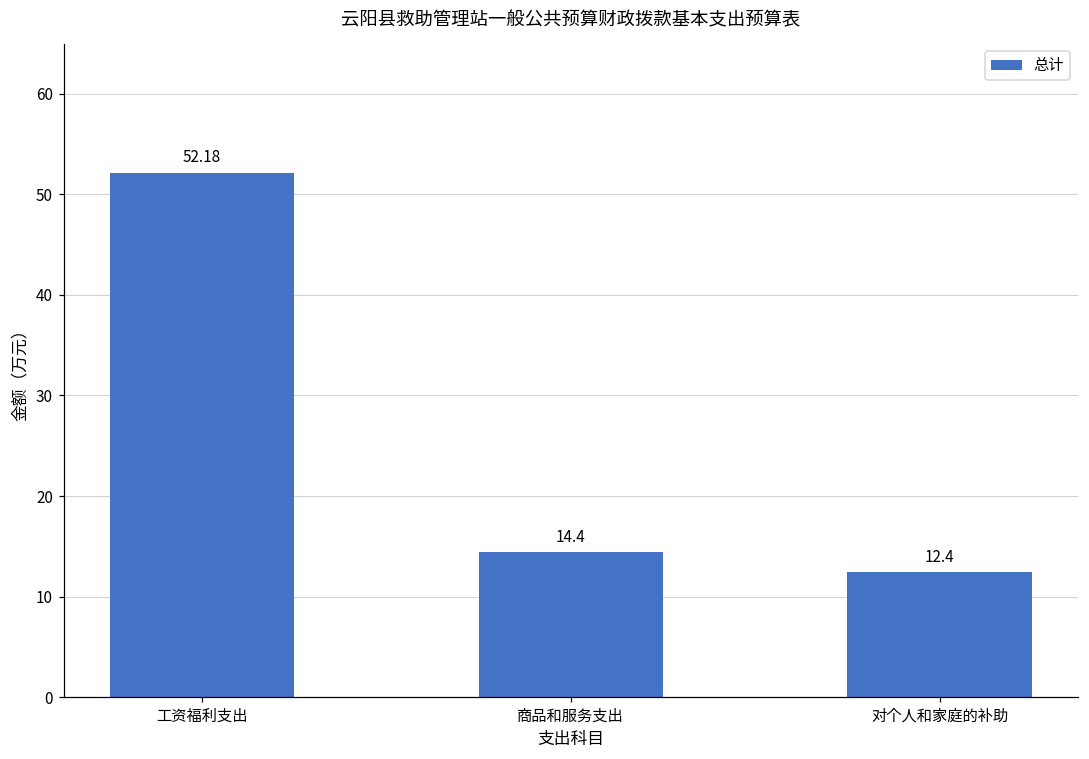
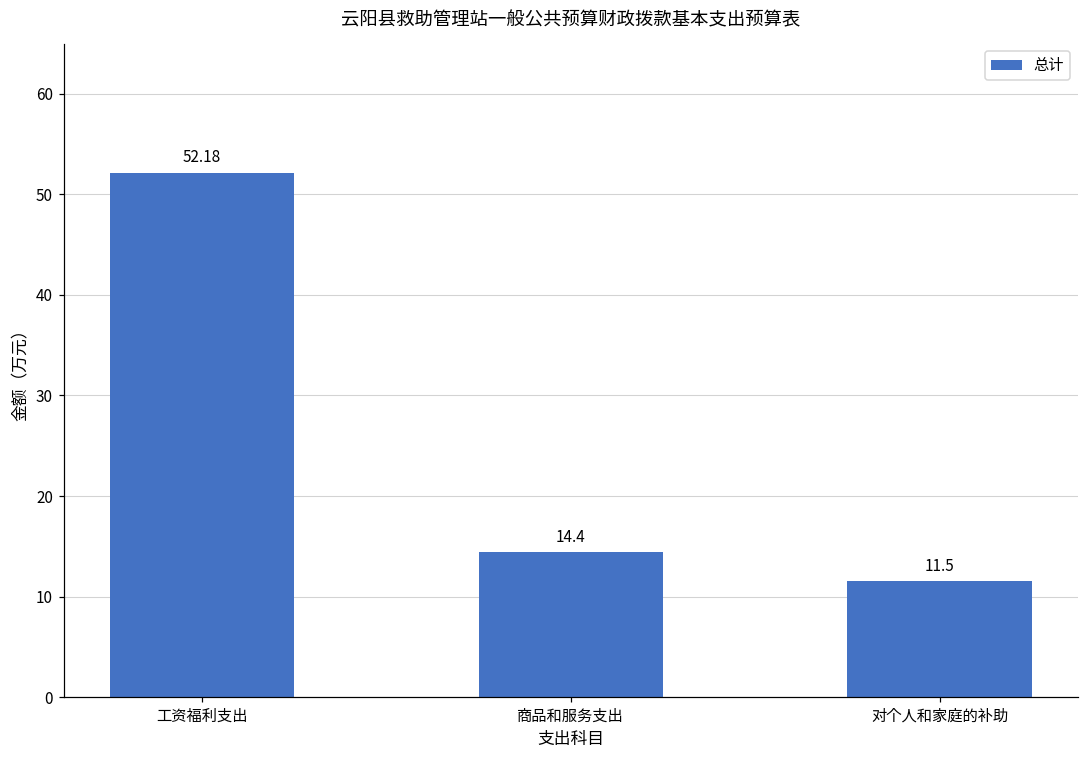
  {
    "工资福利支出": 52.18,
    "商品和服务支出": 14.4,
-   "对个人和家庭的补助": 12.4
+   "对个人和家庭的补助": 11.5
  }
